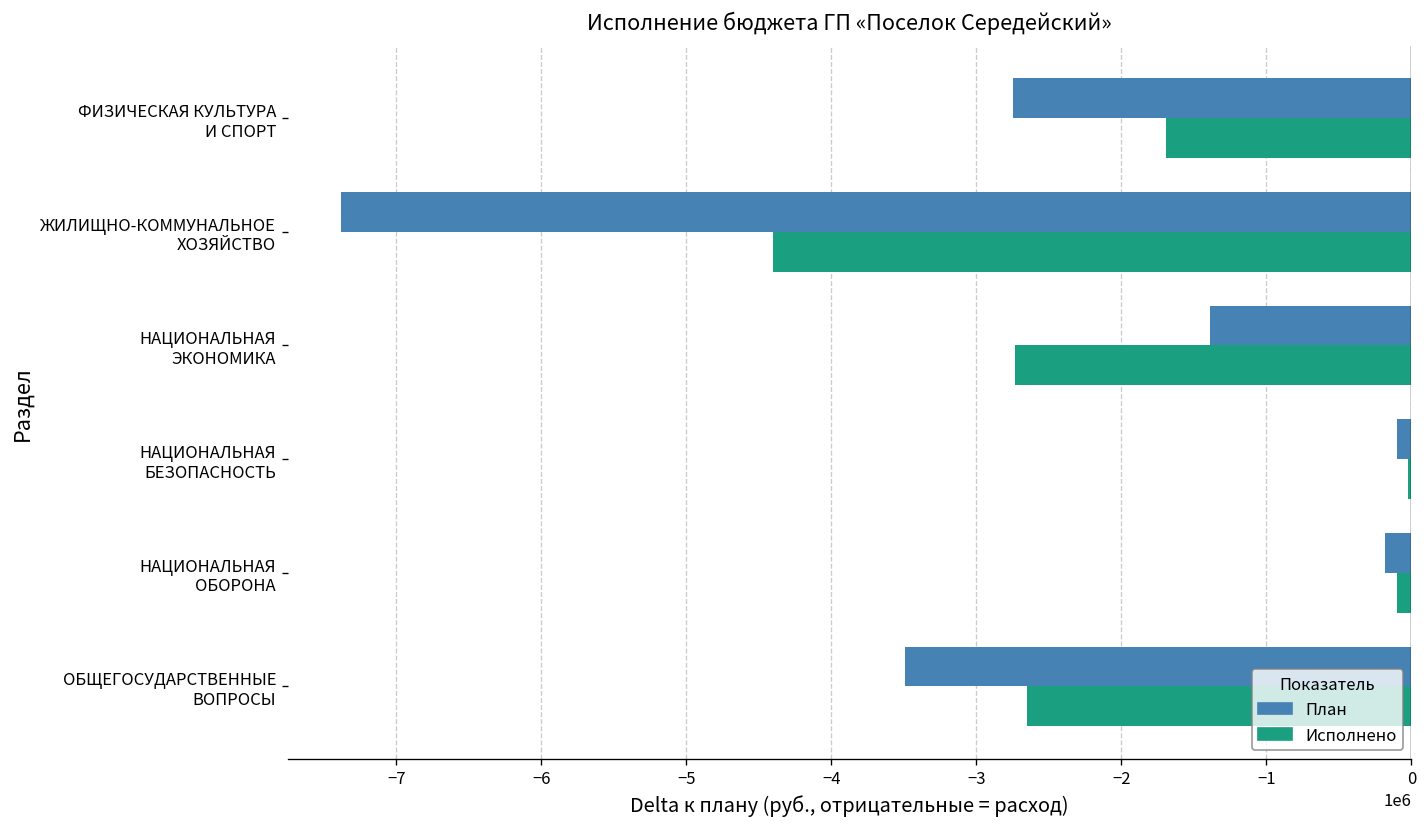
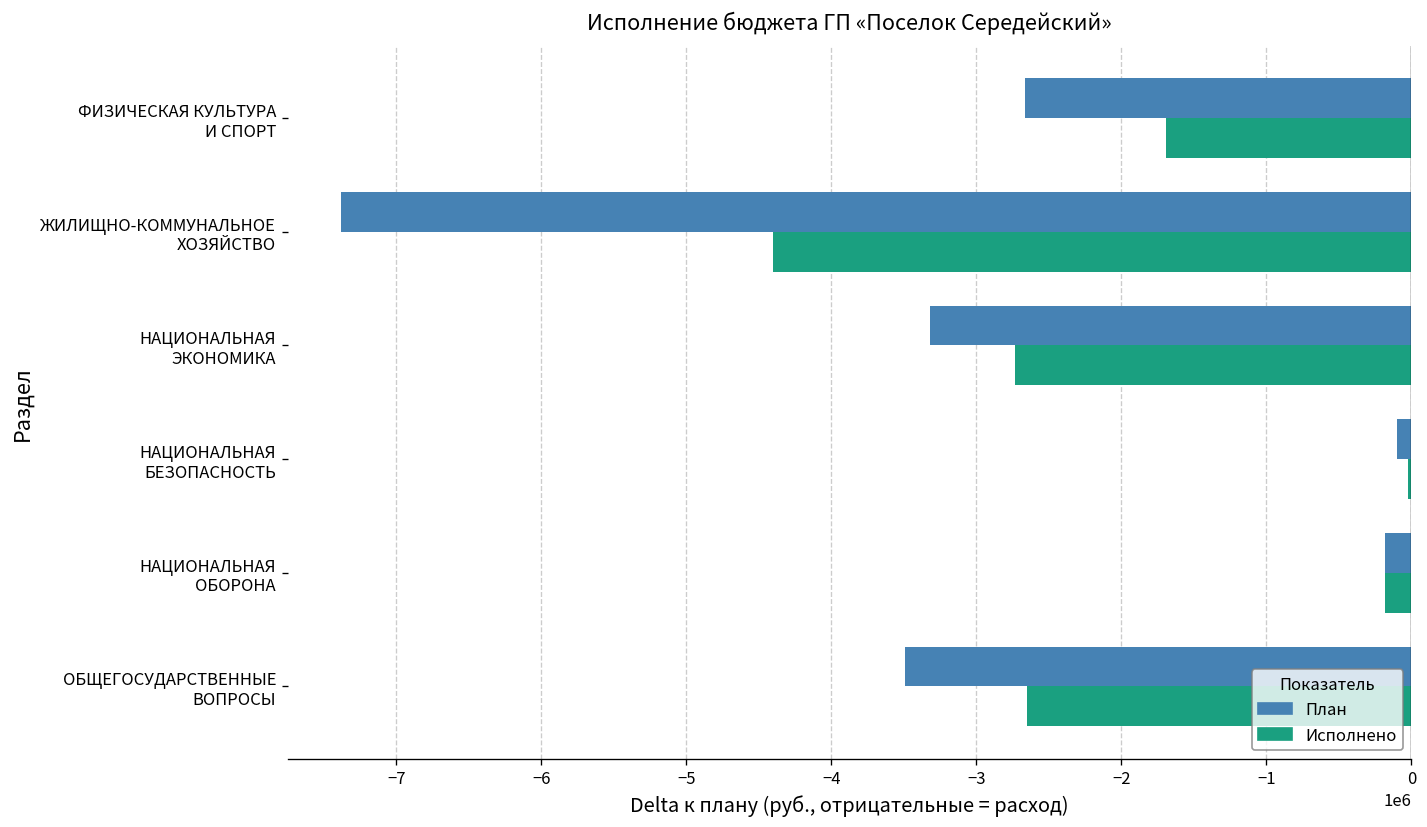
  {
    "План": {
-     "ФИЗИЧЕСКАЯ КУЛЬТУРА И СПОРТ": -2740000,
+     "ФИЗИЧЕСКАЯ КУЛЬТУРА И СПОРТ": -2660000,
      "ЖИЛИЩНО-КОММУНАЛЬНОЕ ХОЗЯЙСТВО": -7380000,
-     "НАЦИОНАЛЬНАЯ ЭКОНОМИКА": -1390000,
+     "НАЦИОНАЛЬНАЯ ЭКОНОМИКА": -3320000,
      "НАЦИОНАЛЬНАЯ БЕЗОПАСНОСТЬ": -100000,
      "НАЦИОНАЛЬНАЯ ОБОРОНА": -180000,
      "ОБЩЕГОСУДАРСТВЕННЫЕ ВОПРОСЫ": -3490000
    },
    "Исполнено": {
      "ФИЗИЧЕСКАЯ КУЛЬТУРА И СПОРТ": -1690000,
      "ЖИЛИЩНО-КОММУНАЛЬНОЕ ХОЗЯЙСТВО": -4400000,
      "НАЦИОНАЛЬНАЯ ЭКОНОМИКА": -2730000,
      "НАЦИОНАЛЬНАЯ БЕЗОПАСНОСТЬ": -20000,
-     "НАЦИОНАЛЬНАЯ ОБОРОНА": -100000,
+     "НАЦИОНАЛЬНАЯ ОБОРОНА": -180000,
      "ОБЩЕГОСУДАРСТВЕННЫЕ ВОПРОСЫ": -2650000
    }
  }
